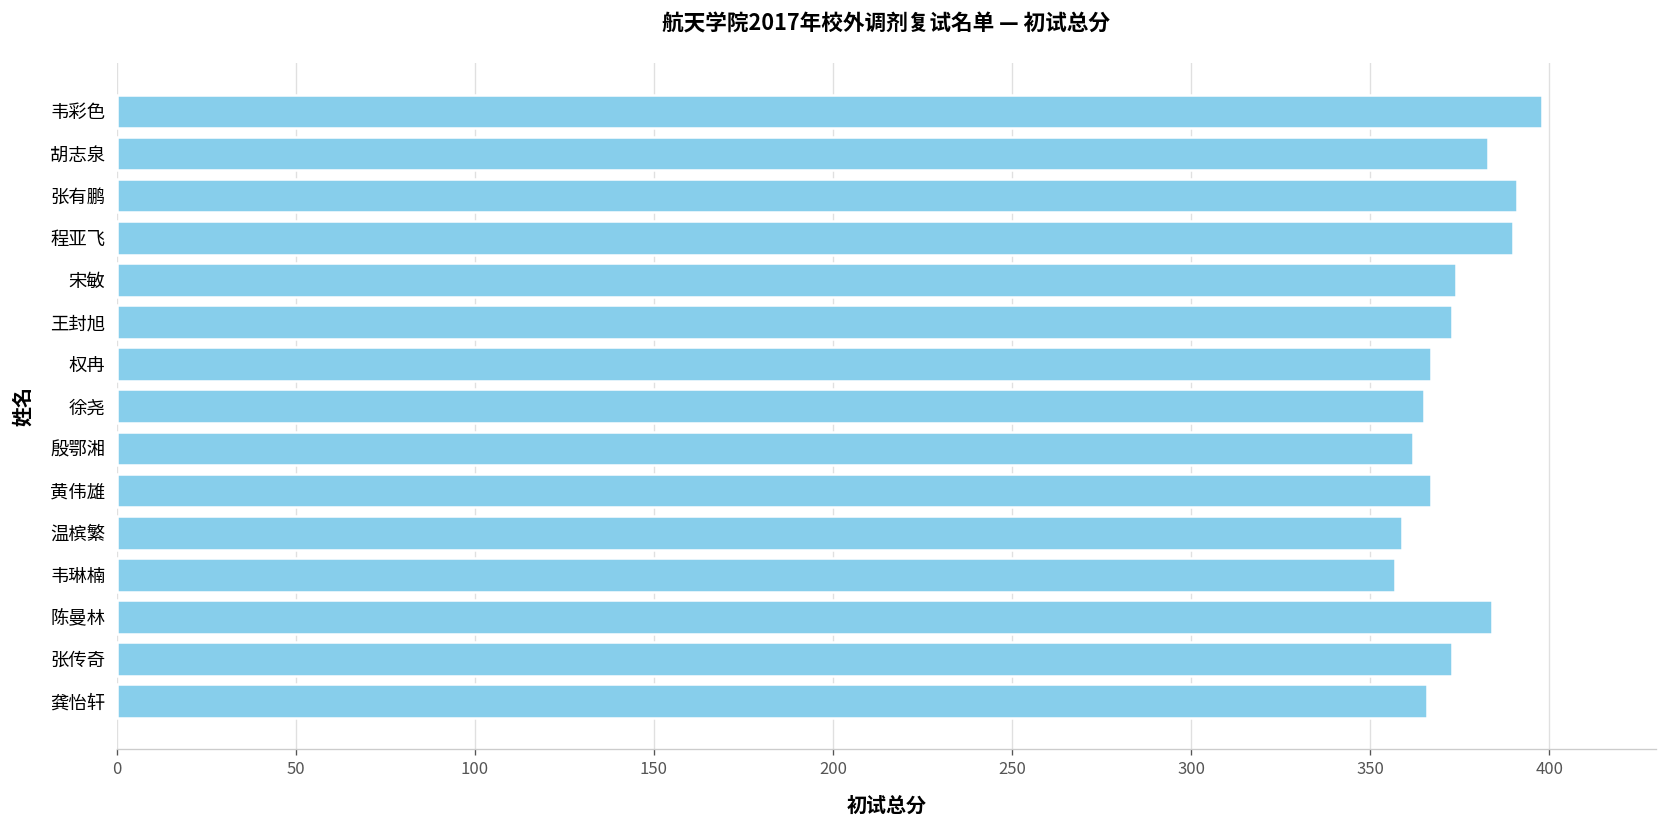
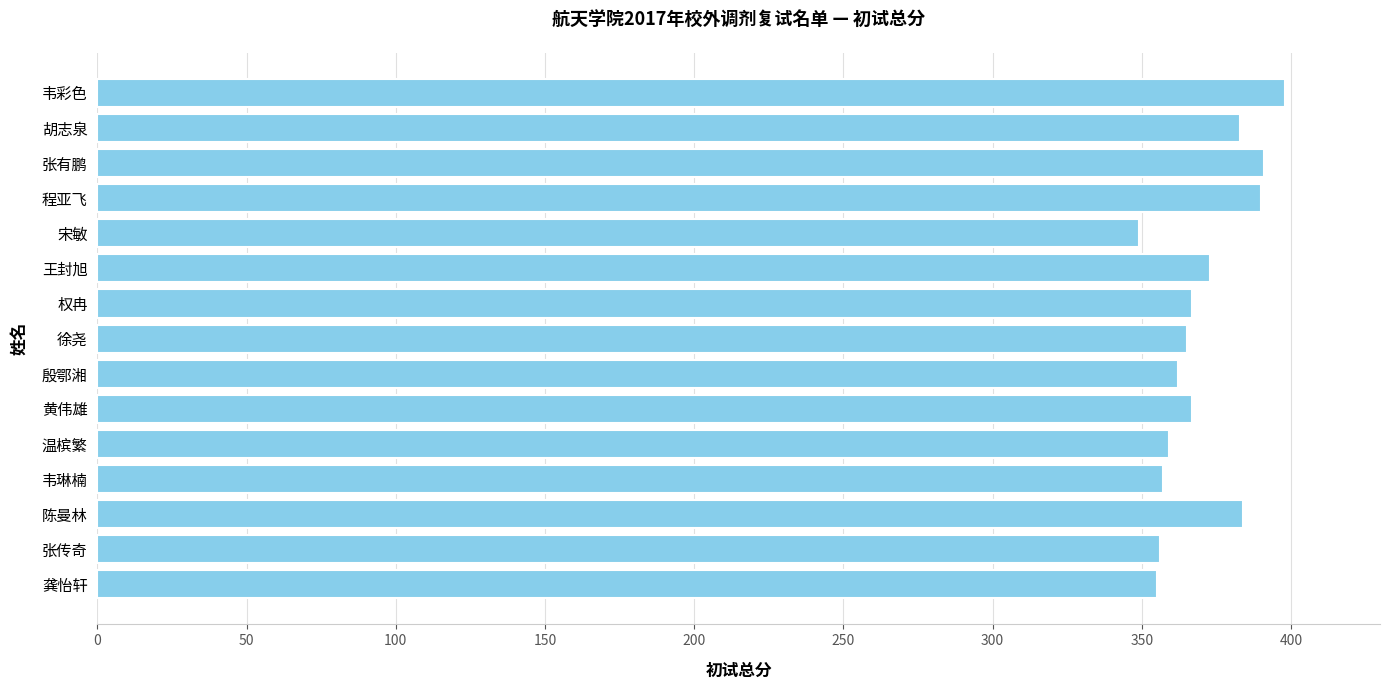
  {
    "韦彩色": 398,
    "胡志泉": 383,
    "张有鹏": 391,
    "程亚飞": 390,
-   "宋敏": 374,
+   "宋敏": 349,
    "王封旭": 373,
    "权冉": 367,
    "徐尧": 365,
    "殷鄂湘": 362,
    "黄伟雄": 367,
    "温槟繁": 359,
    "韦琳楠": 357,
    "陈曼林": 384,
-   "张传奇": 373,
-   "龚怡轩": 366
+   "张传奇": 356,
+   "龚怡轩": 355
  }
